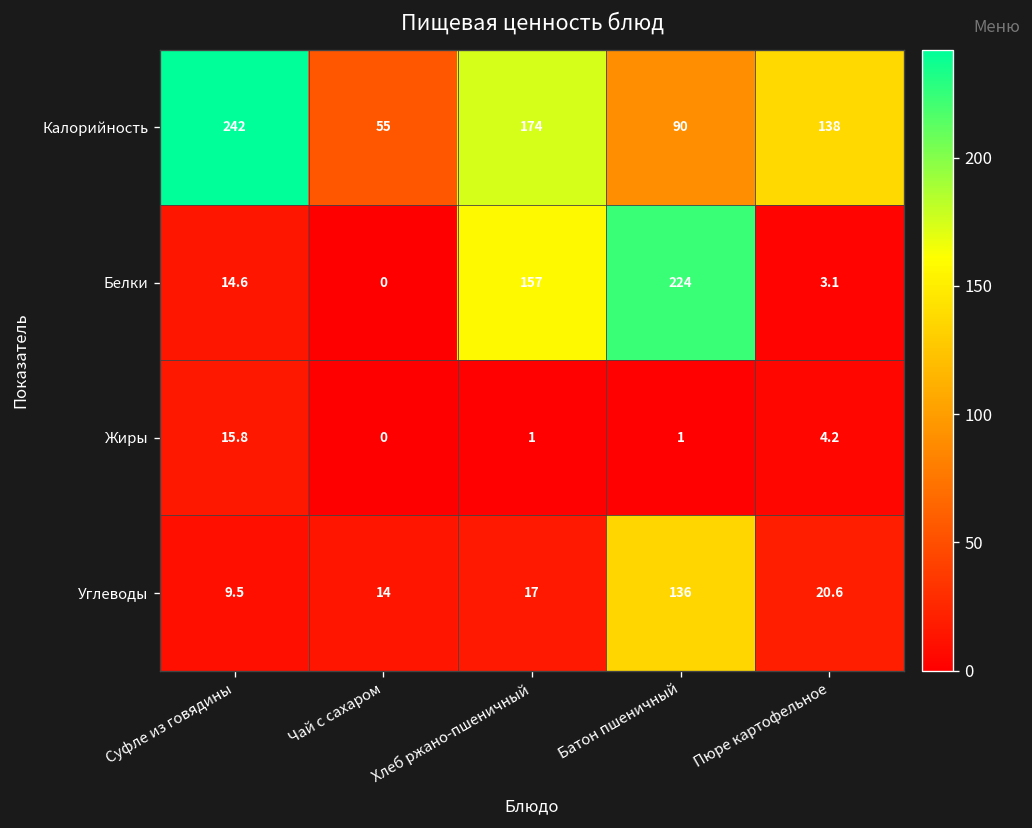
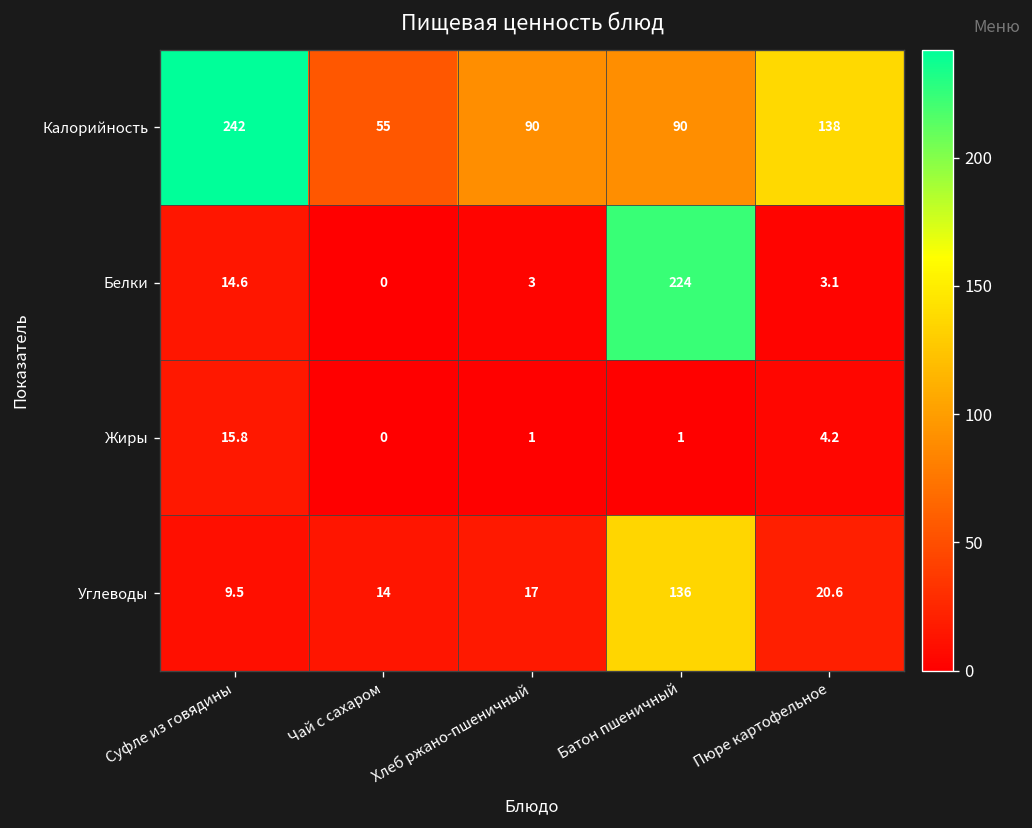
  {
    "Калорийность": {
      "Суфле из говядины": 242,
      "Чай с сахаром": 55,
-     "Хлеб ржано-пшеничный": 174,
+     "Хлеб ржано-пшеничный": 90,
      "Батон пшеничный": 90,
      "Пюре картофельное": 138
    },
    "Белки": {
      "Суфле из говядины": 14.6,
      "Чай с сахаром": 0,
-     "Хлеб ржано-пшеничный": 157,
+     "Хлеб ржано-пшеничный": 3,
      "Батон пшеничный": 224,
      "Пюре картофельное": 3.1
    },
    "Жиры": {
      "Суфле из говядины": 15.8,
      "Чай с сахаром": 0,
      "Хлеб ржано-пшеничный": 1,
      "Батон пшеничный": 1,
      "Пюре картофельное": 4.2
    },
    "Углеводы": {
      "Суфле из говядины": 9.5,
      "Чай с сахаром": 14,
      "Хлеб ржано-пшеничный": 17,
      "Батон пшеничный": 136,
      "Пюре картофельное": 20.6
    }
  }
